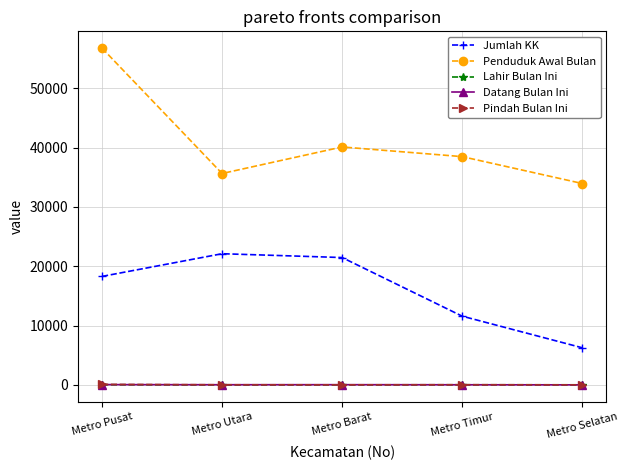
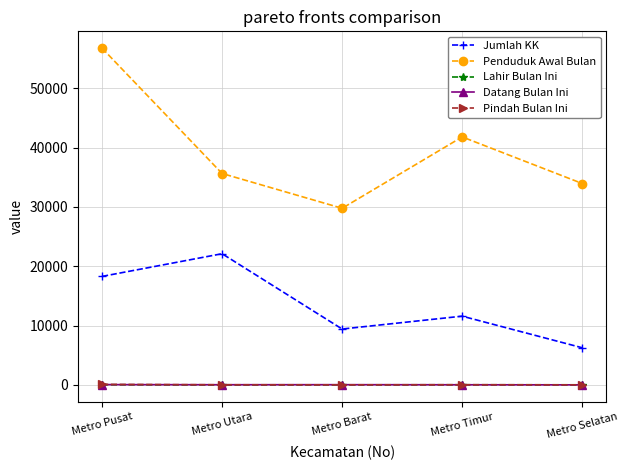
  {
    "Jumlah KK": {
      "Metro Pusat": 18000,
      "Metro Utara": 22000,
-     "Metro Barat": 21000,
+     "Metro Barat": 9000,
      "Metro Timur": 12000,
      "Metro Selatan": 6000
    },
    "Penduduk Awal Bulan": {
      "Metro Pusat": 57000,
      "Metro Utara": 36000,
-     "Metro Barat": 40000,
-     "Metro Timur": 38000,
+     "Metro Barat": 30000,
+     "Metro Timur": 42000,
      "Metro Selatan": 34000
    }
  }
